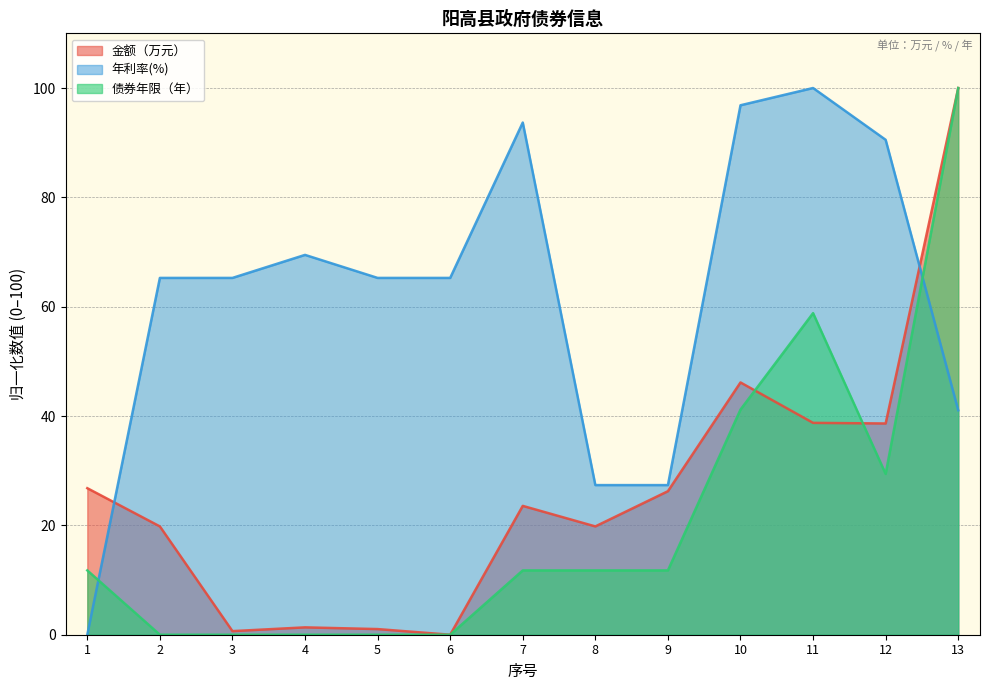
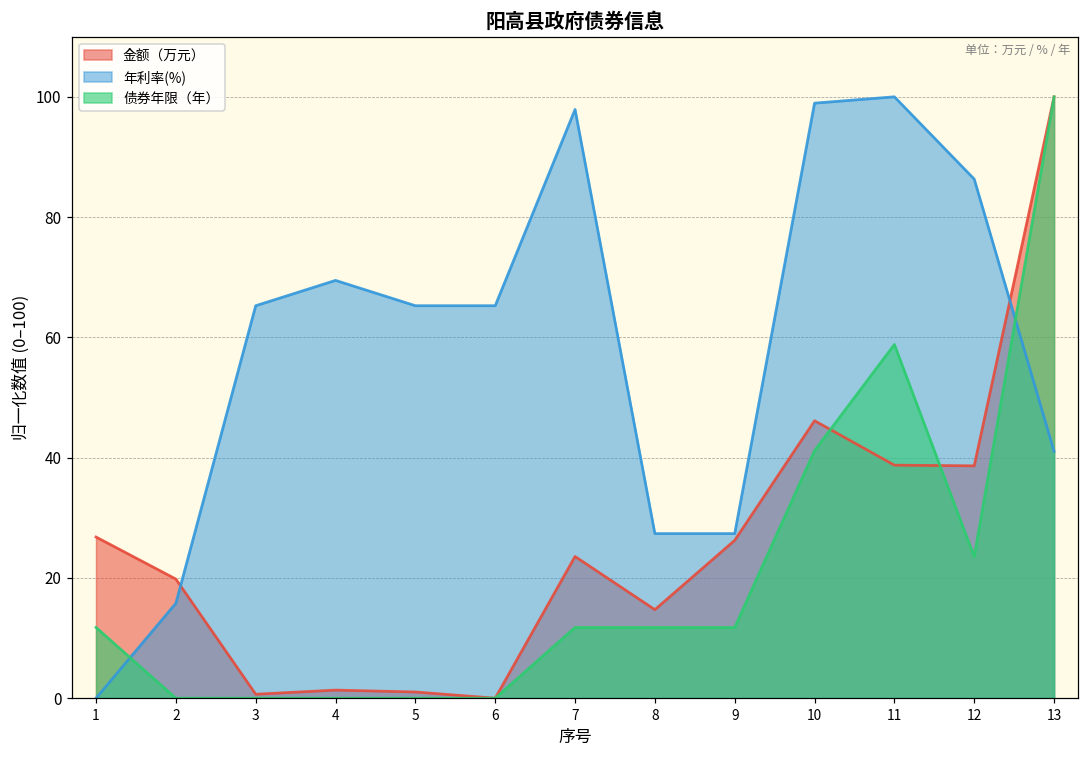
  {
    "金额（万元）": {
      "1": 27,
      "2": 20,
      "3": 1,
      "4": 1,
      "5": 1,
      "7": 24,
-     "8": 20,
+     "8": 15,
      "9": 26,
      "10": 46,
      "11": 39,
      "12": 39
    },
    "年利率(%)": {
      "1": 0,
-     "2": 65,
+     "2": 16,
      "3": 65,
      "4": 69,
      "5": 65,
      "6": 65,
-     "7": 94,
+     "7": 98,
      "8": 27,
      "9": 27,
-     "10": 97,
+     "10": 99,
      "11": 100,
-     "12": 91,
+     "12": 86,
      "13": 41
    },
    "债券年限（年）": {
      "1": 12,
      "2": 0,
      "3": 0,
      "4": 0,
      "5": 0,
      "7": 12,
      "8": 12,
      "9": 12,
      "10": 41,
      "11": 59,
-     "12": 29
+     "12": 24
    }
  }
